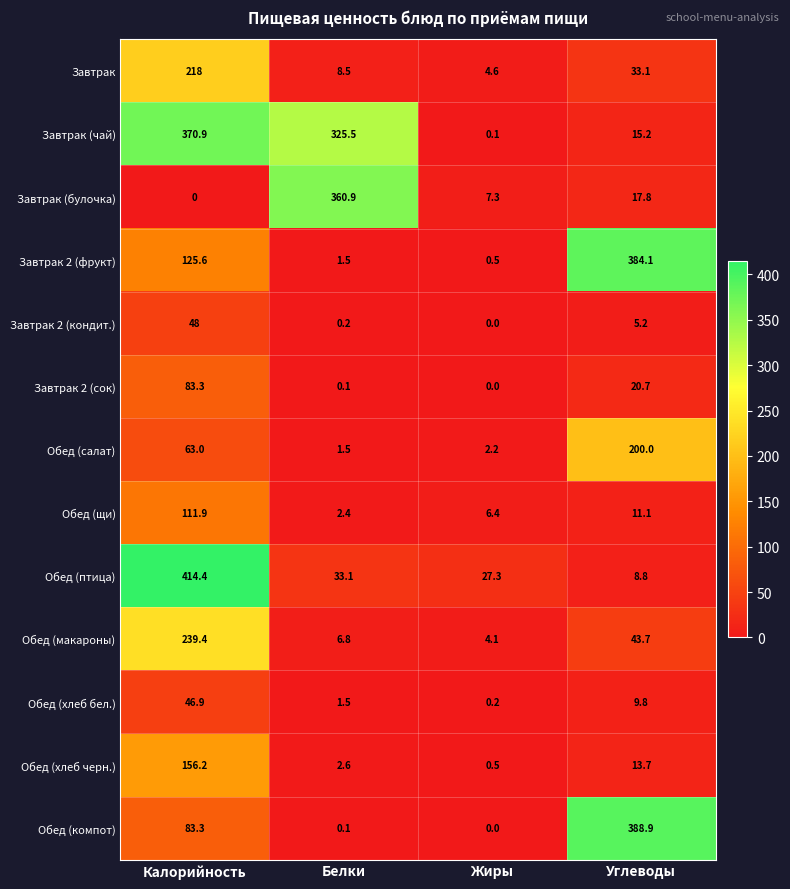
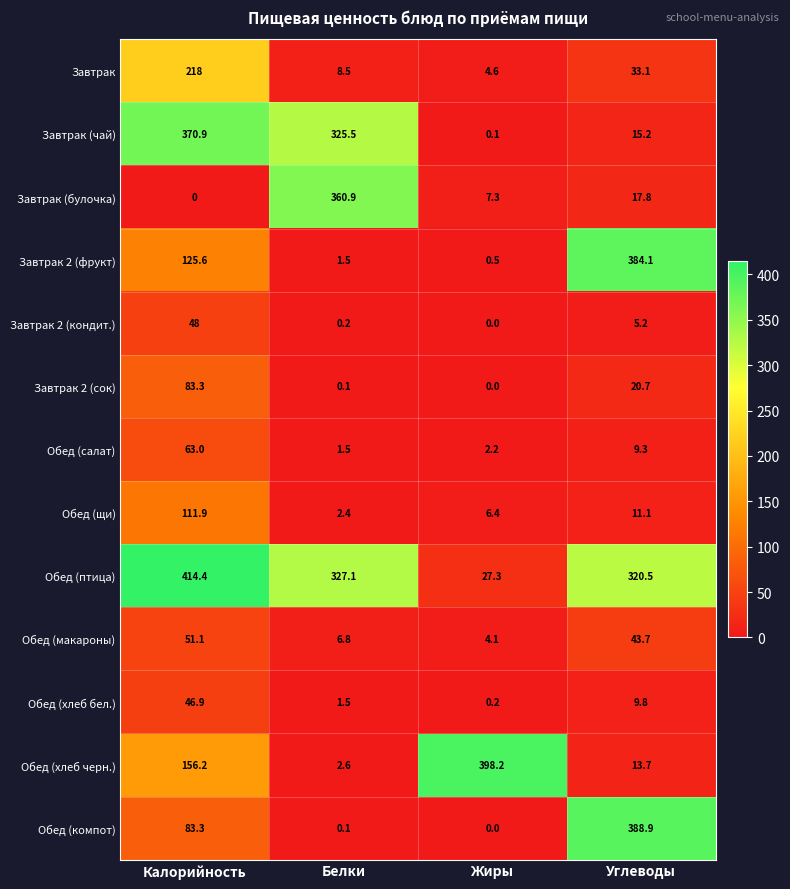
  {
    "Завтрак": {
      "Калорийность": 218,
      "Белки": 8.5,
      "Жиры": 4.6,
      "Углеводы": 33.1
    },
    "Завтрак (чай)": {
      "Калорийность": 370.9,
      "Белки": 325.5,
      "Жиры": 0.1,
      "Углеводы": 15.2
    },
    "Завтрак (булочка)": {
      "Калорийность": 0,
      "Белки": 360.9,
      "Жиры": 7.3,
      "Углеводы": 17.8
    },
    "Завтрак 2 (фрукт)": {
      "Калорийность": 125.6,
      "Белки": 1.5,
      "Жиры": 0.5,
      "Углеводы": 384.1
    },
    "Завтрак 2 (кондит.)": {
      "Калорийность": 48,
      "Белки": 0.2,
      "Жиры": 0.0,
      "Углеводы": 5.2
    },
    "Завтрак 2 (сок)": {
      "Калорийность": 83.3,
      "Белки": 0.1,
      "Жиры": 0.0,
      "Углеводы": 20.7
    },
    "Обед (салат)": {
      "Калорийность": 63.0,
      "Белки": 1.5,
      "Жиры": 2.2,
-     "Углеводы": 200.0
+     "Углеводы": 9.3
    },
    "Обед (щи)": {
      "Калорийность": 111.9,
      "Белки": 2.4,
      "Жиры": 6.4,
      "Углеводы": 11.1
    },
    "Обед (птица)": {
      "Калорийность": 414.4,
-     "Белки": 33.1,
+     "Белки": 327.1,
      "Жиры": 27.3,
-     "Углеводы": 8.8
+     "Углеводы": 320.5
    },
    "Обед (макароны)": {
-     "Калорийность": 239.4,
+     "Калорийность": 51.1,
      "Белки": 6.8,
      "Жиры": 4.1,
      "Углеводы": 43.7
    },
    "Обед (хлеб бел.)": {
      "Калорийность": 46.9,
      "Белки": 1.5,
      "Жиры": 0.2,
      "Углеводы": 9.8
    },
    "Обед (хлеб черн.)": {
      "Калорийность": 156.2,
      "Белки": 2.6,
-     "Жиры": 0.5,
+     "Жиры": 398.2,
      "Углеводы": 13.7
    },
    "Обед (компот)": {
      "Калорийность": 83.3,
      "Белки": 0.1,
      "Жиры": 0.0,
      "Углеводы": 388.9
    }
  }
